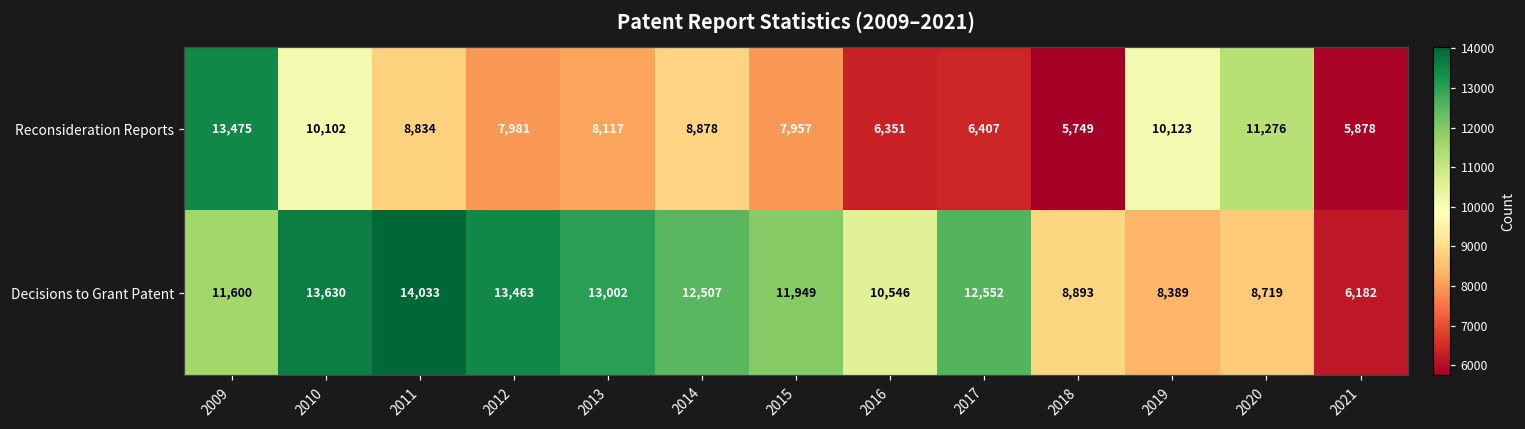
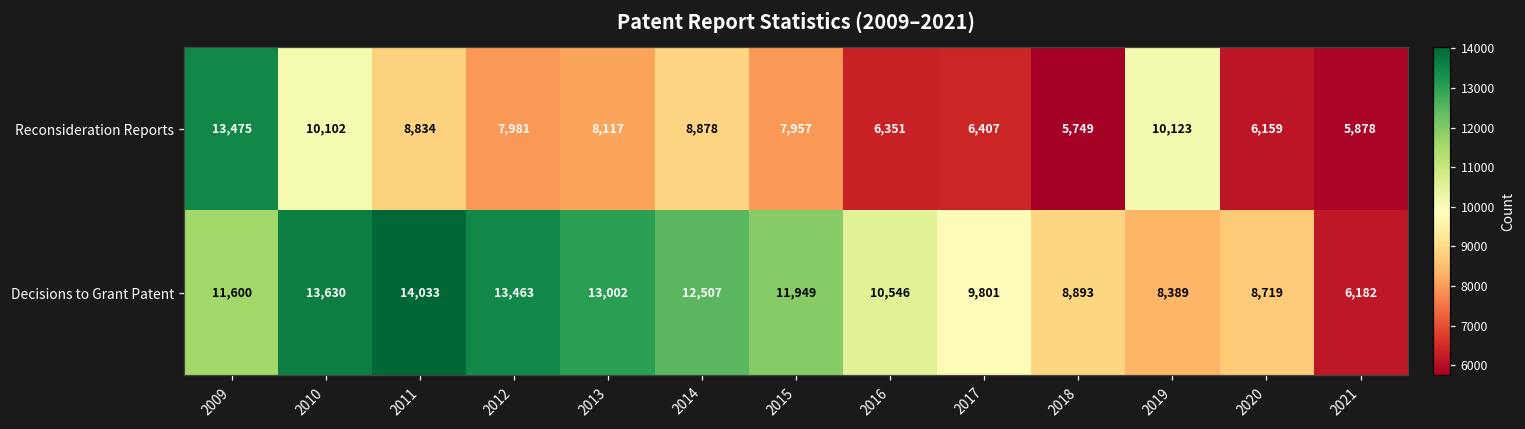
  {
    "Reconsideration Reports": {
      "2009": "13,475",
      "2010": "10,102",
      "2011": "8,834",
      "2012": "7,981",
      "2013": "8,117",
      "2014": "8,878",
      "2015": "7,957",
      "2016": "6,351",
      "2017": "6,407",
      "2018": "5,749",
      "2019": "10,123",
-     "2020": "11,276",
+     "2020": "6,159",
      "2021": "5,878"
    },
    "Decisions to Grant Patent": {
      "2009": "11,600",
      "2010": "13,630",
      "2011": "14,033",
      "2012": "13,463",
      "2013": "13,002",
      "2014": "12,507",
      "2015": "11,949",
      "2016": "10,546",
-     "2017": "12,552",
+     "2017": "9,801",
      "2018": "8,893",
      "2019": "8,389",
      "2020": "8,719",
      "2021": "6,182"
    }
  }
